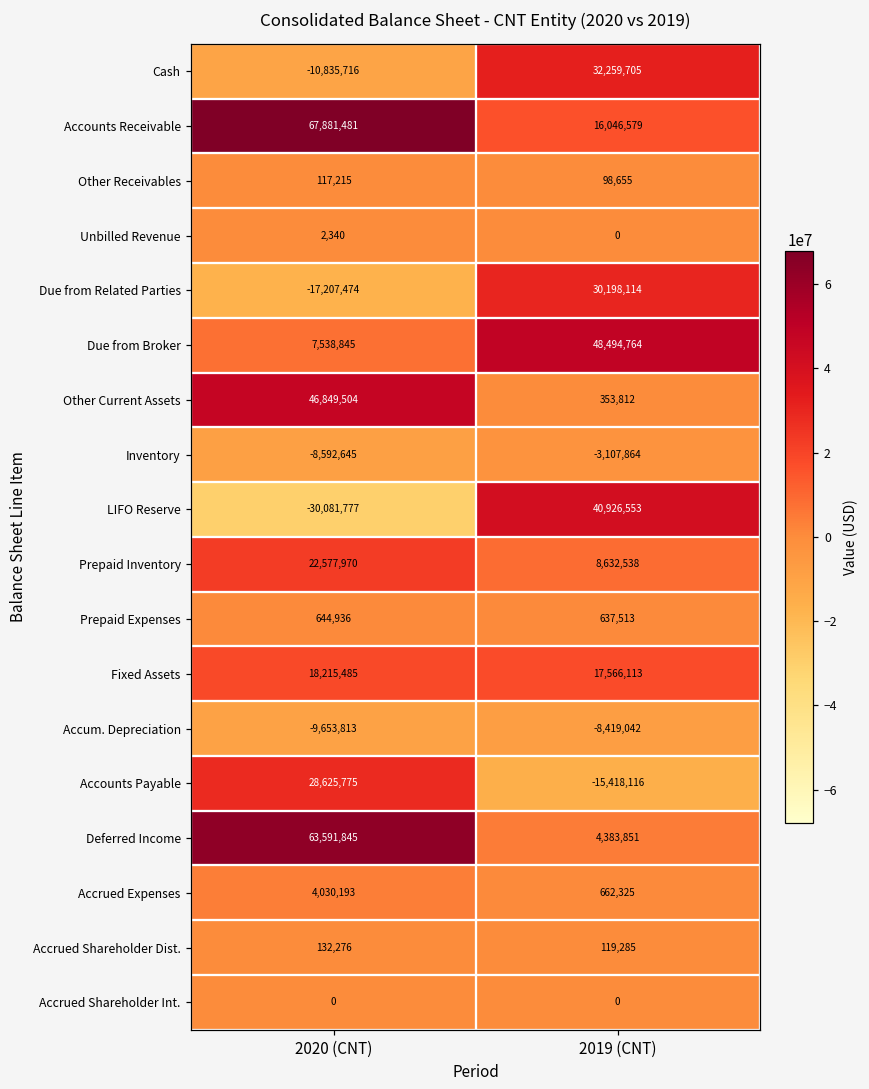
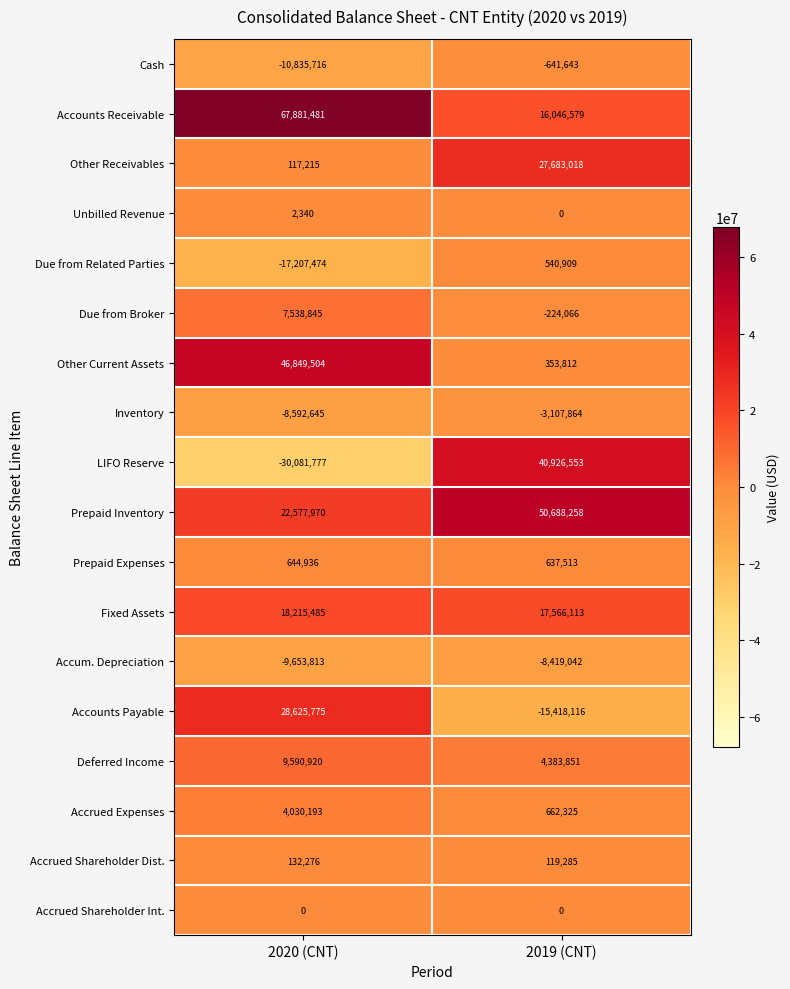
  {
    "Cash": {
      "2020 (CNT)": "-10,835,716",
-     "2019 (CNT)": "32,259,705"
+     "2019 (CNT)": "-641,643"
    },
    "Accounts Receivable": {
      "2020 (CNT)": "67,881,481",
      "2019 (CNT)": "16,046,579"
    },
    "Other Receivables": {
      "2020 (CNT)": "117,215",
-     "2019 (CNT)": "98,655"
+     "2019 (CNT)": "27,683,018"
    },
    "Unbilled Revenue": {
      "2020 (CNT)": "2,340",
      "2019 (CNT)": "0"
    },
    "Due from Related Parties": {
      "2020 (CNT)": "-17,207,474",
-     "2019 (CNT)": "30,198,114"
+     "2019 (CNT)": "540,909"
    },
    "Due from Broker": {
      "2020 (CNT)": "7,538,845",
-     "2019 (CNT)": "48,494,764"
+     "2019 (CNT)": "-224,066"
    },
    "Other Current Assets": {
      "2020 (CNT)": "46,849,504",
      "2019 (CNT)": "353,812"
    },
    "Inventory": {
      "2020 (CNT)": "-8,592,645",
      "2019 (CNT)": "-3,107,864"
    },
    "LIFO Reserve": {
      "2020 (CNT)": "-30,081,777",
      "2019 (CNT)": "40,926,553"
    },
    "Prepaid Inventory": {
      "2020 (CNT)": "22,577,970",
-     "2019 (CNT)": "8,632,538"
+     "2019 (CNT)": "50,688,258"
    },
    "Prepaid Expenses": {
      "2020 (CNT)": "644,936",
      "2019 (CNT)": "637,513"
    },
    "Fixed Assets": {
      "2020 (CNT)": "18,215,485",
      "2019 (CNT)": "17,566,113"
    },
    "Accum. Depreciation": {
      "2020 (CNT)": "-9,653,813",
      "2019 (CNT)": "-8,419,042"
    },
    "Accounts Payable": {
      "2020 (CNT)": "28,625,775",
      "2019 (CNT)": "-15,418,116"
    },
    "Deferred Income": {
-     "2020 (CNT)": "63,591,845",
+     "2020 (CNT)": "9,590,920",
      "2019 (CNT)": "4,383,851"
    },
    "Accrued Expenses": {
      "2020 (CNT)": "4,030,193",
      "2019 (CNT)": "662,325"
    },
    "Accrued Shareholder Dist.": {
      "2020 (CNT)": "132,276",
      "2019 (CNT)": "119,285"
    },
    "Accrued Shareholder Int.": {
      "2020 (CNT)": "0",
      "2019 (CNT)": "0"
    }
  }
